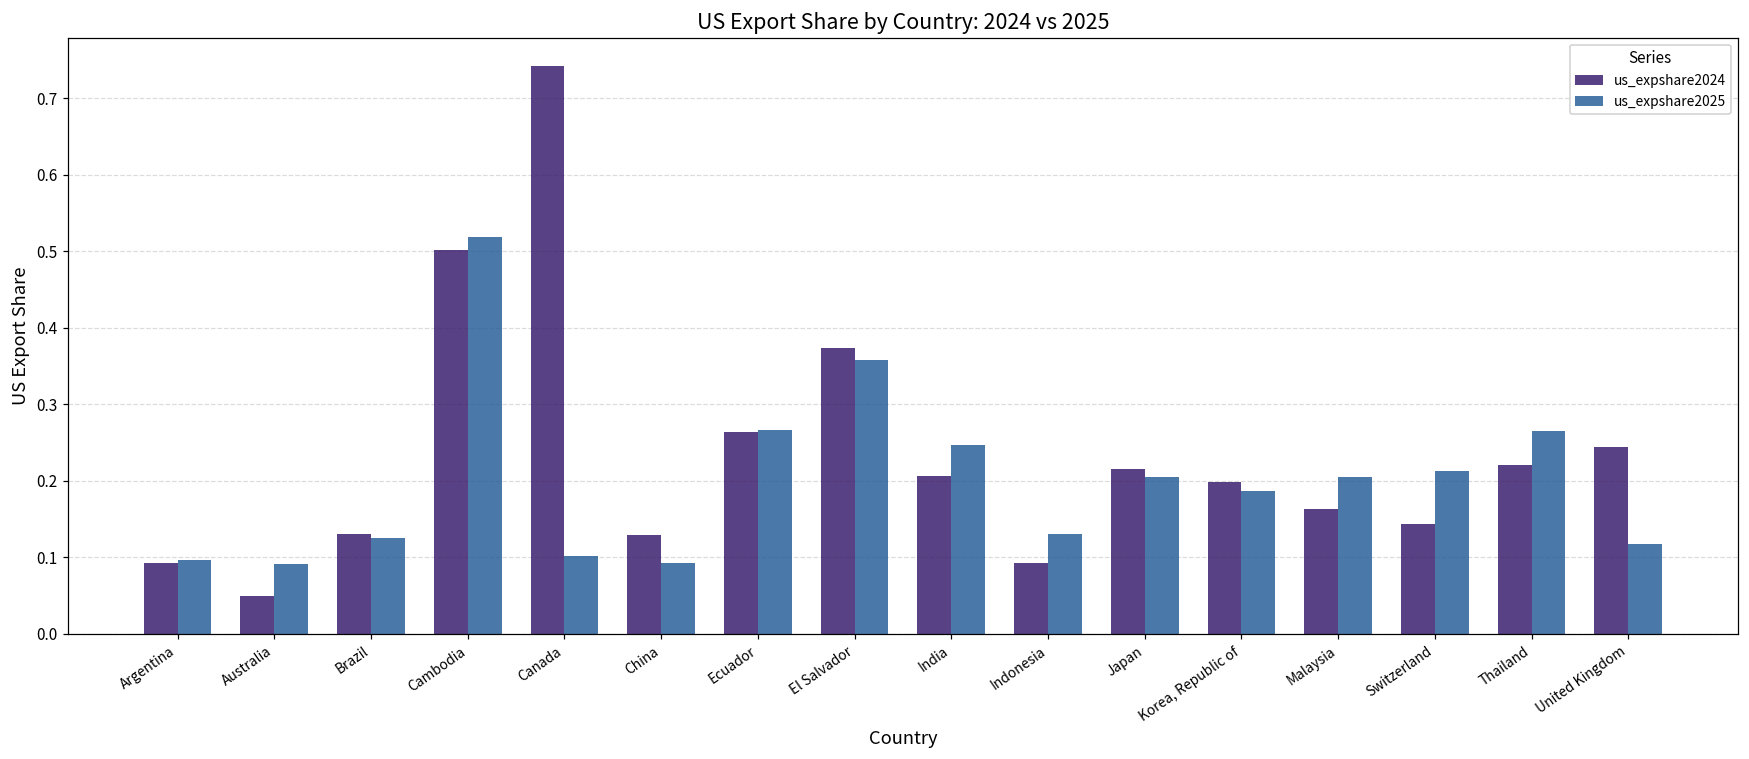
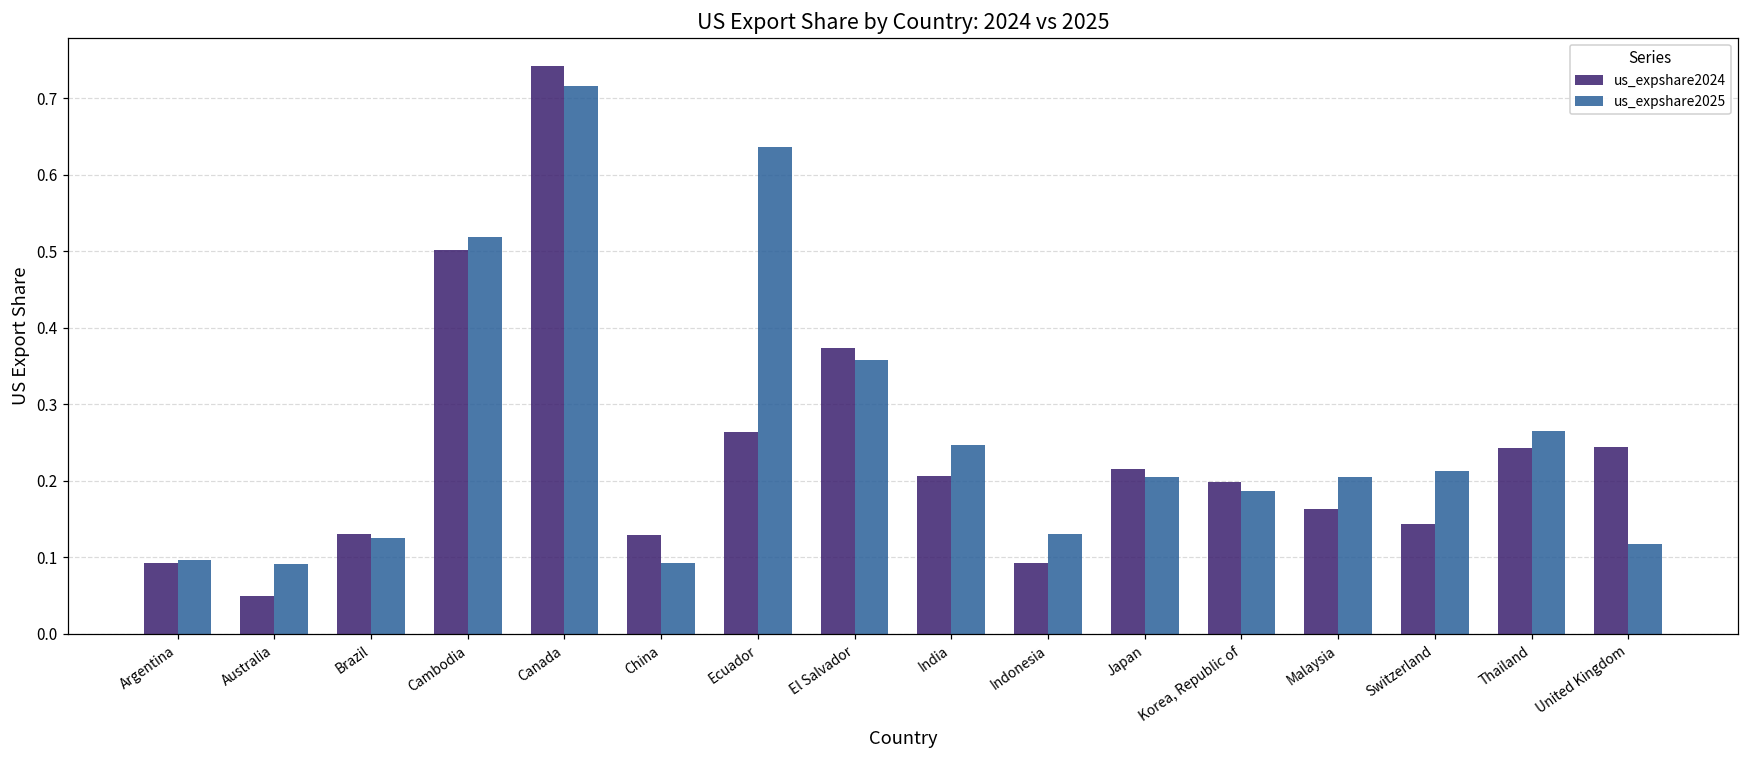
  {
    "us_expshare2024": {
      "Argentina": 0.09,
      "Australia": 0.05,
      "Brazil": 0.13,
      "Cambodia": 0.50,
      "Canada": 0.74,
      "China": 0.13,
      "Ecuador": 0.26,
      "El Salvador": 0.37,
      "India": 0.21,
      "Indonesia": 0.09,
      "Japan": 0.21,
      "Korea, Republic of": 0.20,
      "Malaysia": 0.16,
      "Switzerland": 0.14,
-     "Thailand": 0.22,
+     "Thailand": 0.24,
      "United Kingdom": 0.24
    },
    "us_expshare2025": {
      "Argentina": 0.10,
      "Australia": 0.09,
      "Brazil": 0.13,
      "Cambodia": 0.52,
-     "Canada": 0.10,
+     "Canada": 0.72,
      "China": 0.09,
-     "Ecuador": 0.27,
+     "Ecuador": 0.64,
      "El Salvador": 0.36,
      "India": 0.25,
      "Indonesia": 0.13,
      "Japan": 0.21,
      "Korea, Republic of": 0.19,
      "Malaysia": 0.20,
      "Switzerland": 0.21,
      "Thailand": 0.27,
      "United Kingdom": 0.12
    }
  }
